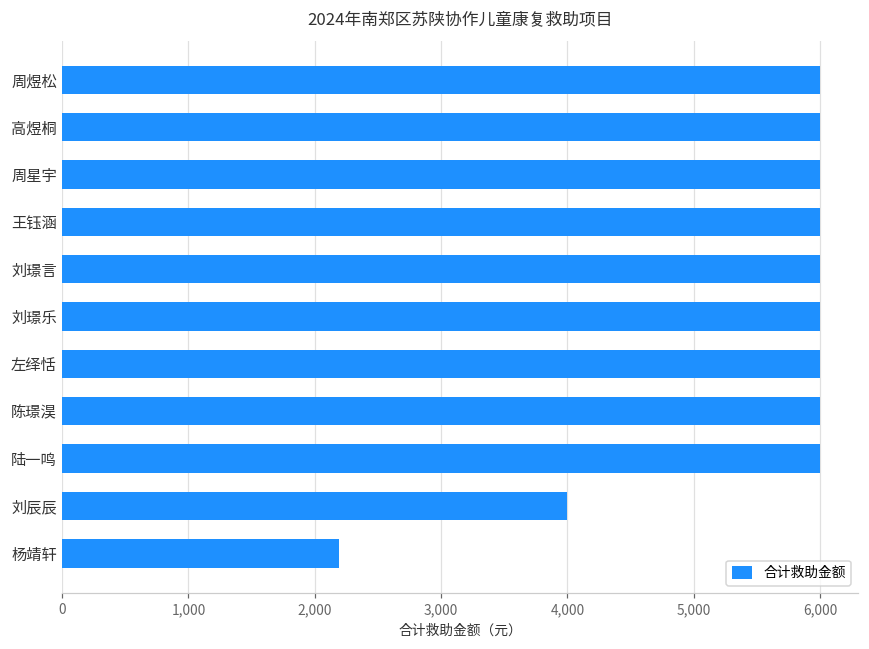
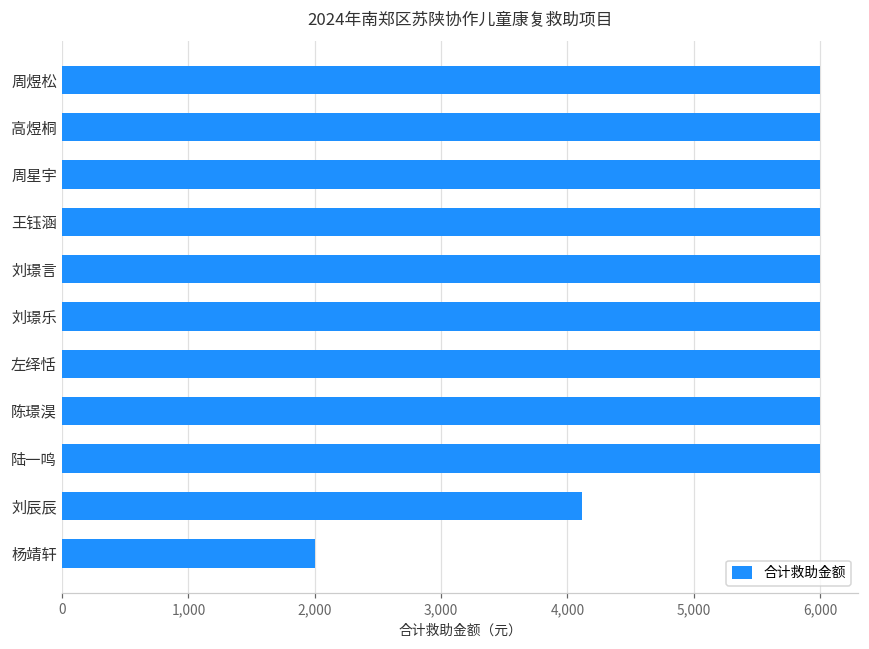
  {
    "周煜松": "6,000",
    "高煜桐": "6,000",
    "周星宇": "6,000",
    "王钰涵": "6,000",
    "刘璟言": "6,000",
    "刘璟乐": "6,000",
    "左绎恬": "6,000",
    "陈璟淏": "6,000",
    "陆一鸣": "6,000",
-   "刘辰辰": "4,000",
-   "杨靖轩": "2,190"
+   "刘辰辰": "4,110",
+   "杨靖轩": "2,000"
  }
